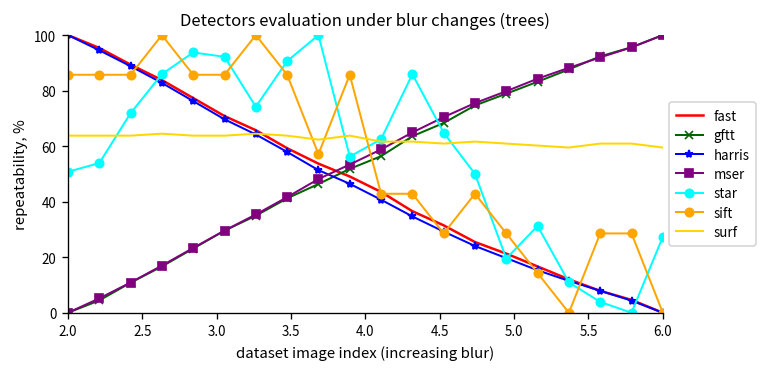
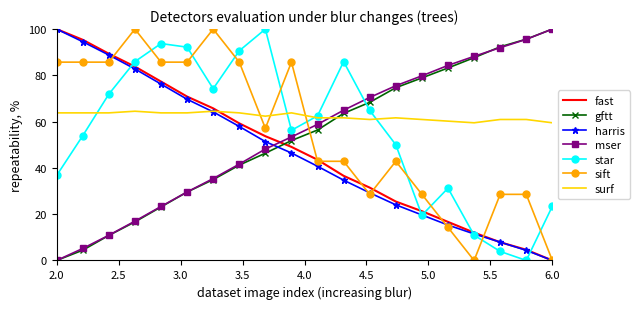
  {
    "star": {
-     "2.0": 51,
-     "6.0": 27
+     "2.0": 37,
+     "6.0": 23
    }
  }
